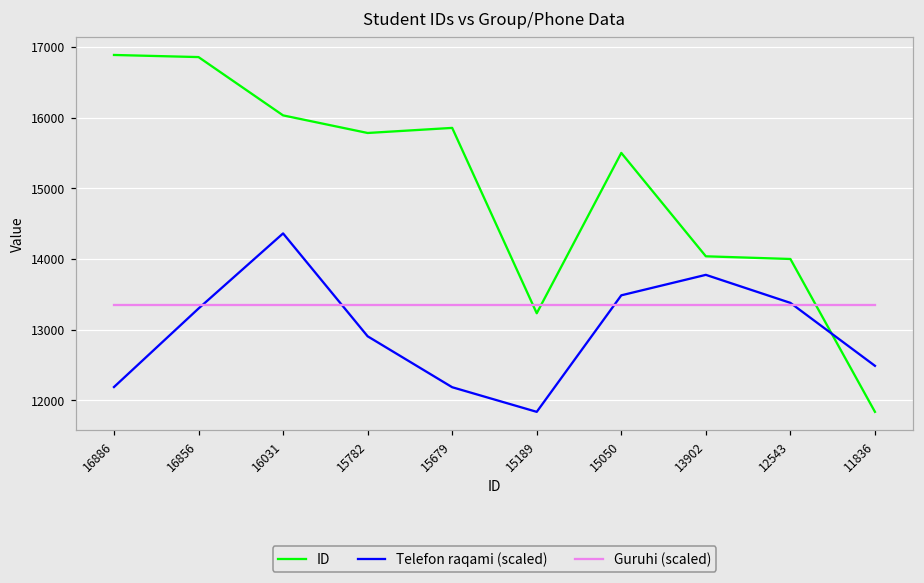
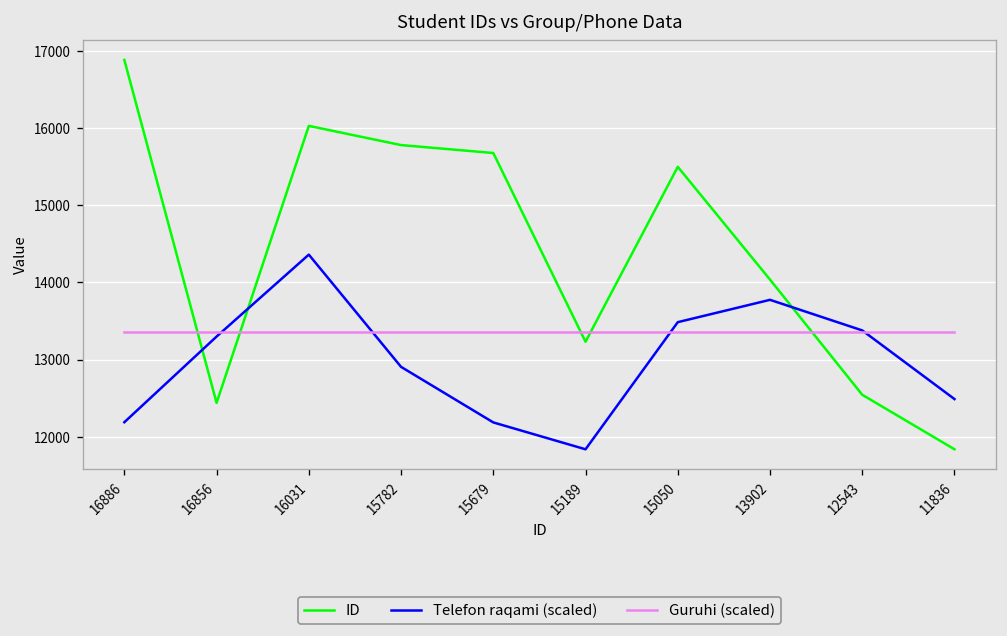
  {
    "ID": {
      "16886": 16900,
-     "16856": 16900,
+     "16856": 12400,
      "16031": 16000,
      "15782": 15800,
-     "15679": 15900,
+     "15679": 15700,
      "15189": 13200,
      "15050": 15500,
      "13902": 14000,
-     "12543": 14000,
+     "12543": 12500,
      "11836": 11800
    },
    "Telefon raqami (scaled)": {
      "16886": 12200,
      "16856": 13300,
      "16031": 14400,
      "15782": 12900,
      "15679": 12200,
      "15189": 11800,
      "15050": 13500,
      "13902": 13800,
      "11836": 12500
    },
    "Guruhi (scaled)": {
      "16886": 13400,
      "16856": 13400,
      "16031": 13400,
      "15782": 13400,
      "15679": 13400,
      "15189": 13400,
      "15050": 13400,
      "13902": 13400,
      "11836": 13400
    }
  }
